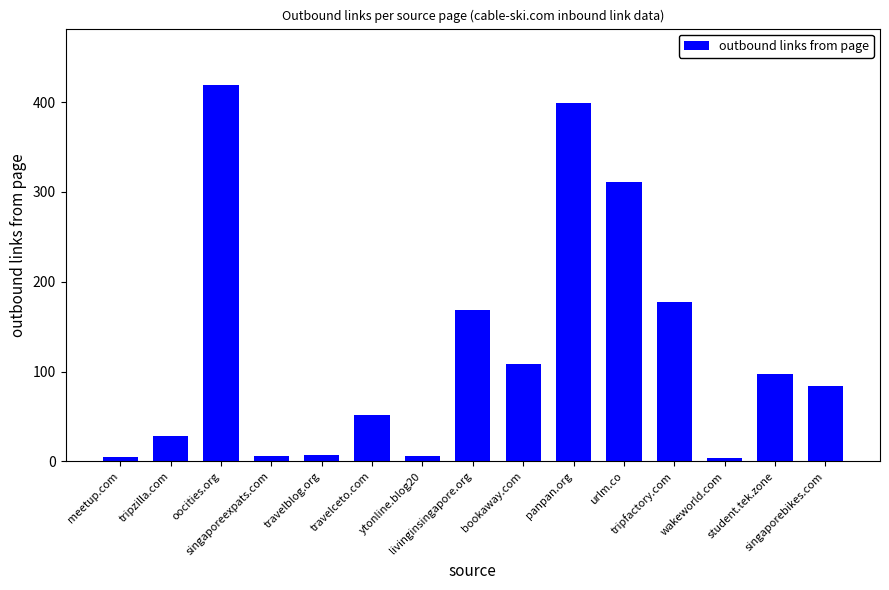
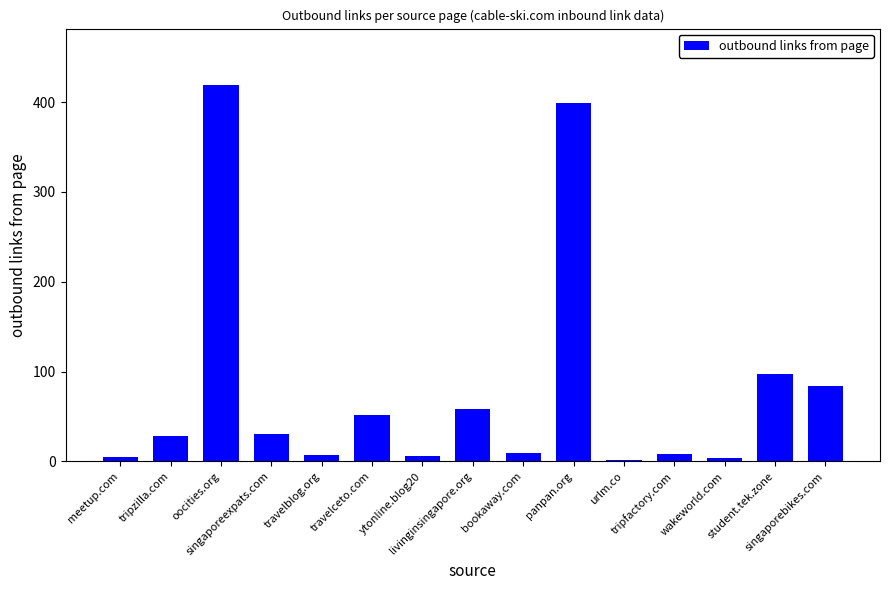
  {
    "meetup.com": 10,
    "tripzilla.com": 30,
    "oocities.org": 420,
-   "singaporeexpats.com": 10,
+   "singaporeexpats.com": 30,
    "travelblog.org": 10,
    "travelceto.com": 50,
    "ytonline.blog20": 10,
-   "livinginsingapore.org": 170,
-   "bookaway.com": 110,
+   "livinginsingapore.org": 60,
+   "bookaway.com": 10,
    "panpan.org": 400,
-   "urlm.co": 310,
-   "tripfactory.com": 180,
+   "urlm.co": 0,
+   "tripfactory.com": 10,
    "wakeworld.com": 0,
    "student.tek.zone": 100,
    "singaporebikes.com": 80
  }
